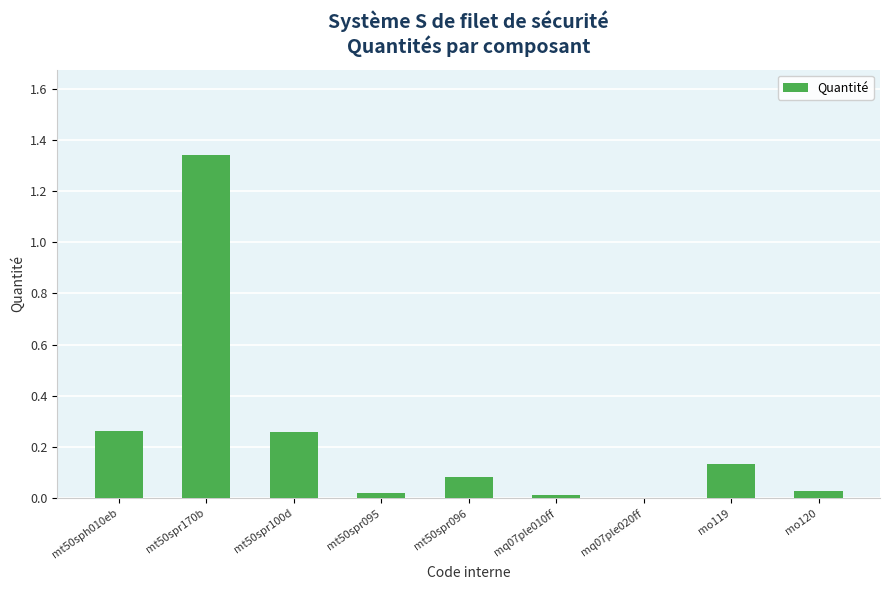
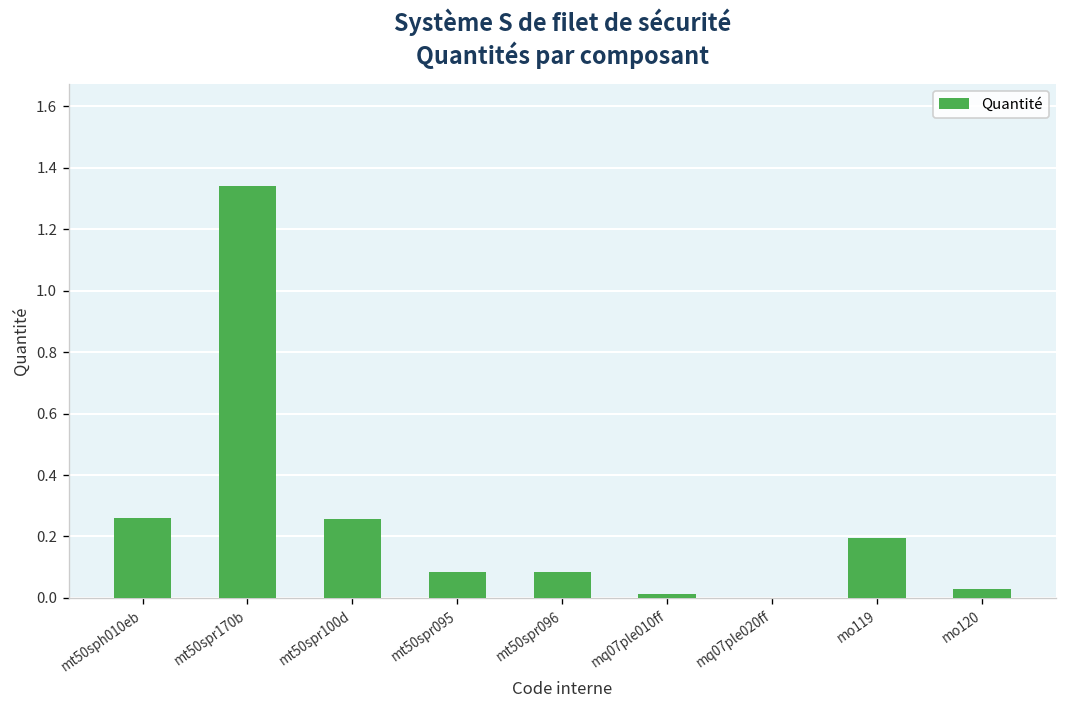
  {
    "mt50sph010eb": 0.26,
    "mt50spr170b": 1.34,
    "mt50spr100d": 0.26,
-   "mt50spr095": 0.02,
+   "mt50spr095": 0.09,
    "mt50spr096": 0.09,
    "mq07ple010ff": 0.01,
-   "mo119": 0.14,
+   "mo119": 0.19,
    "mo120": 0.03
  }
